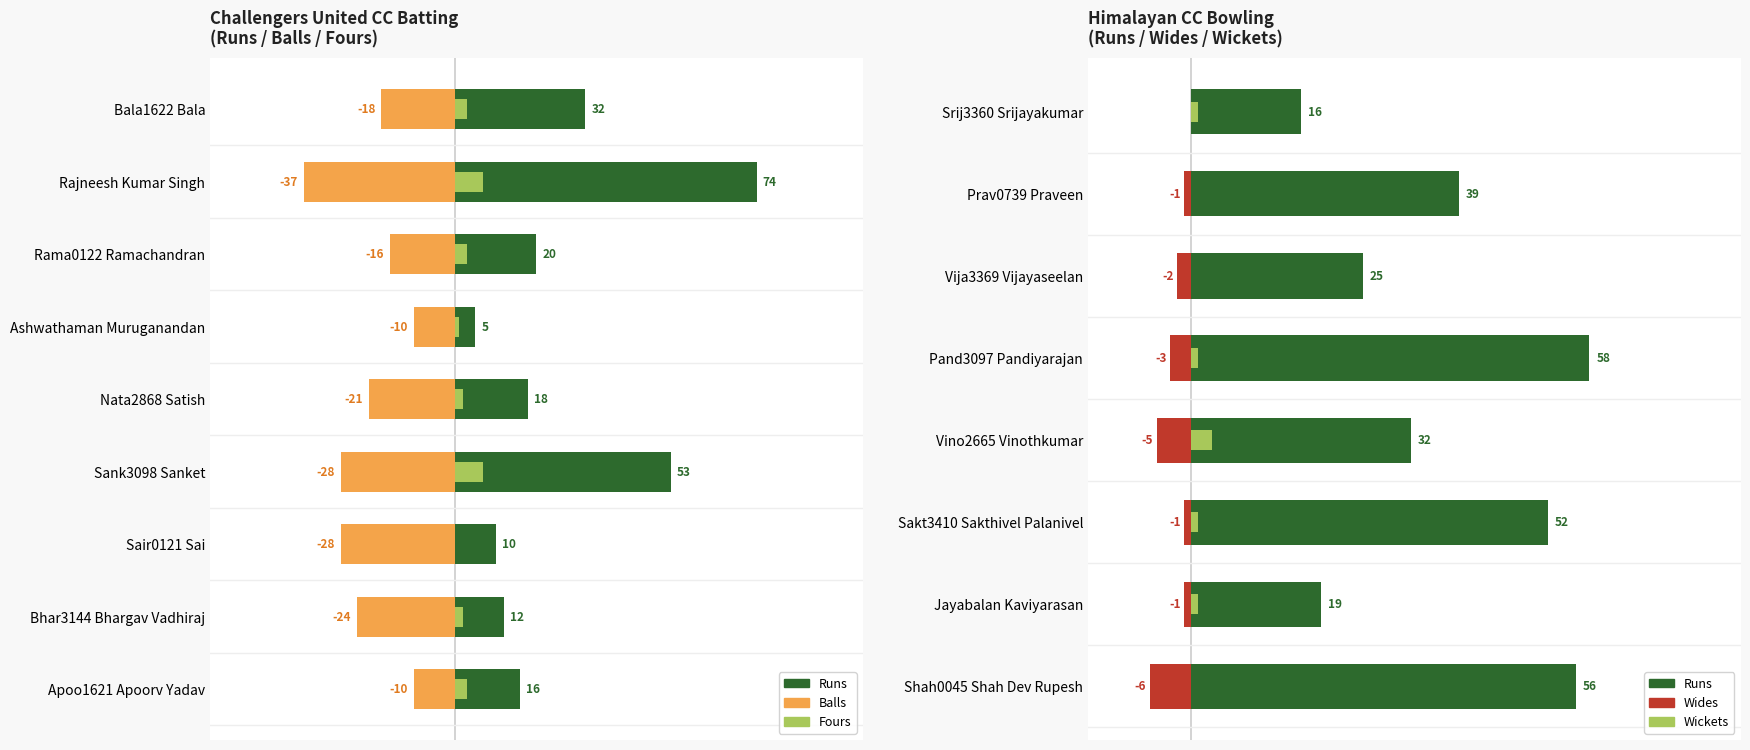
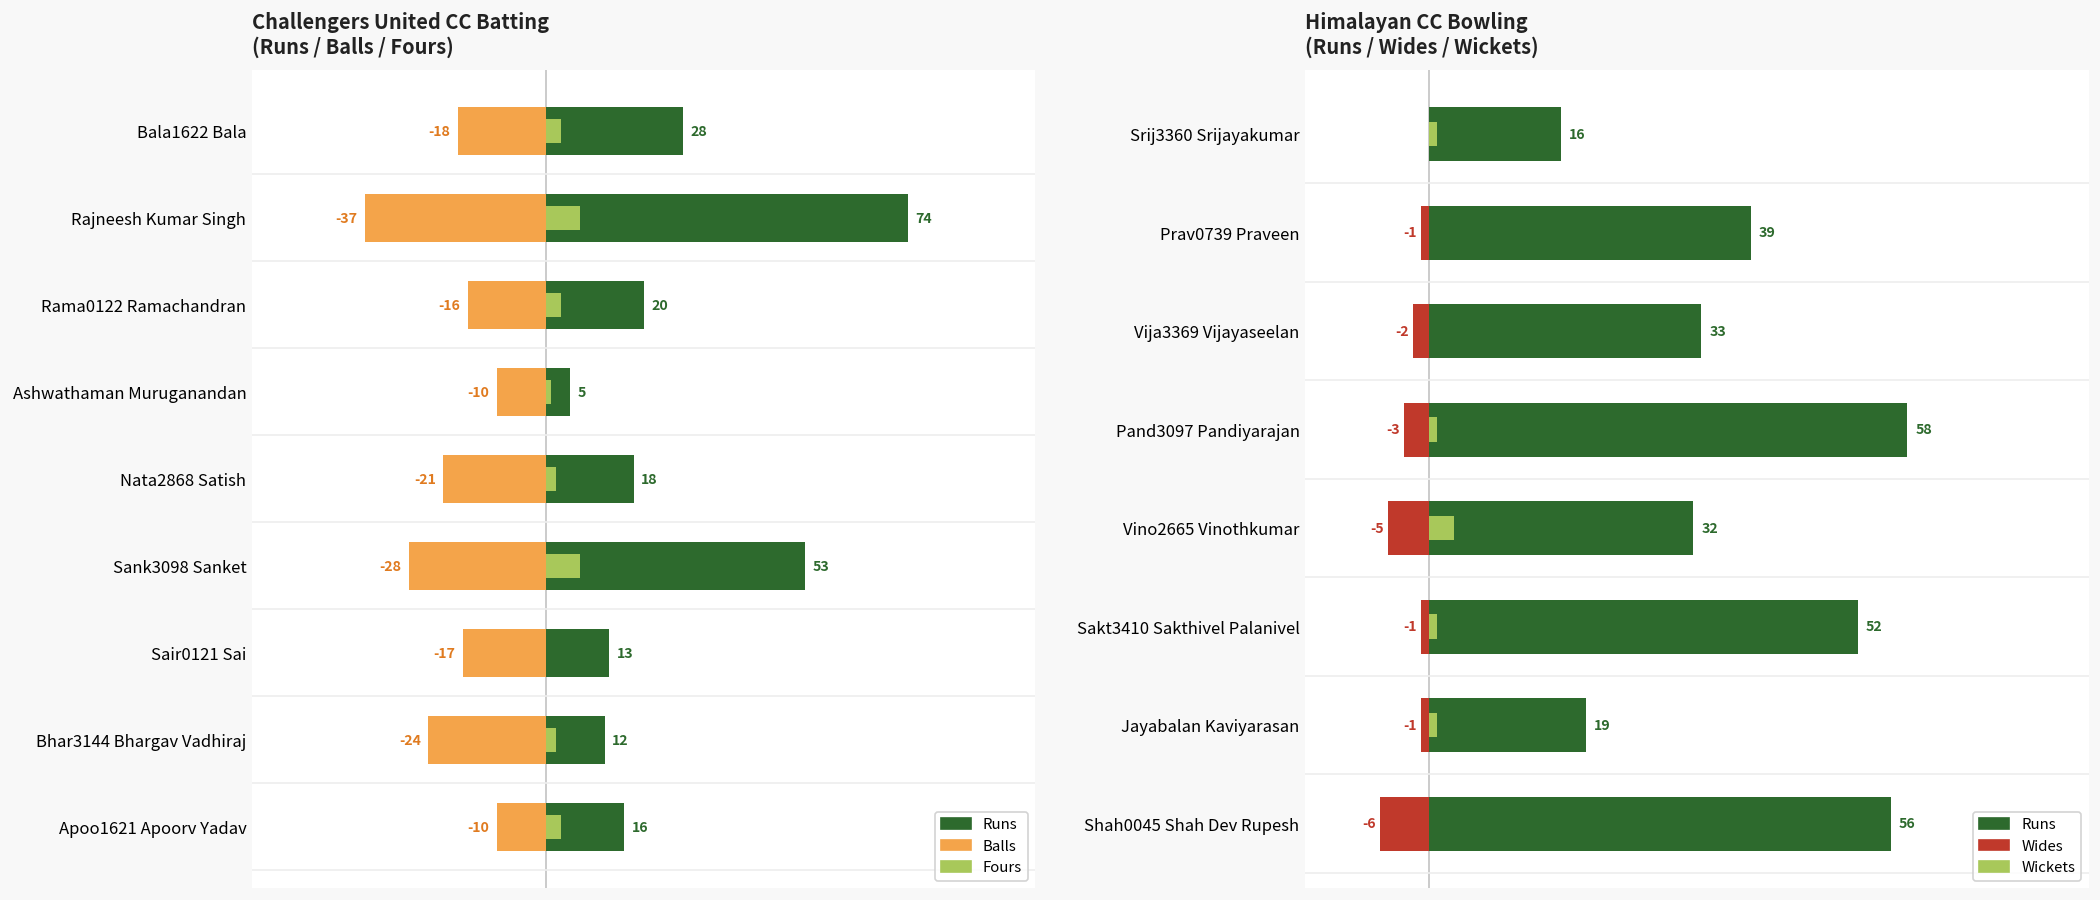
  {
    "Challengers United CC Batting (Runs / Balls / Fours)": {
      "Runs": {
-       "Bala1622 Bala": 32,
+       "Bala1622 Bala": 28,
        "Rajneesh Kumar Singh": 74,
        "Rama0122 Ramachandran": 20,
        "Ashwathaman Muruganandan": 5,
        "Nata2868 Satish": 18,
        "Sank3098 Sanket": 53,
-       "Sair0121 Sai": 10,
+       "Sair0121 Sai": 13,
        "Bhar3144 Bhargav Vadhiraj": 12,
        "Apoo1621 Apoorv Yadav": 16
      },
      "Balls": {
        "Bala1622 Bala": -18,
        "Rajneesh Kumar Singh": -37,
        "Rama0122 Ramachandran": -16,
        "Ashwathaman Muruganandan": -10,
        "Nata2868 Satish": -21,
        "Sank3098 Sanket": -28,
-       "Sair0121 Sai": -28,
+       "Sair0121 Sai": -17,
        "Bhar3144 Bhargav Vadhiraj": -24,
        "Apoo1621 Apoorv Yadav": -10
      }
    },
    "Himalayan CC Bowling (Runs / Wides / Wickets)": {
      "Runs": {
        "Srij3360 Srijayakumar": 16,
        "Prav0739 Praveen": 39,
-       "Vija3369 Vijayaseelan": 25,
+       "Vija3369 Vijayaseelan": 33,
        "Pand3097 Pandiyarajan": 58,
        "Vino2665 Vinothkumar": 32,
        "Sakt3410 Sakthivel Palanivel": 52,
        "Jayabalan Kaviyarasan": 19,
        "Shah0045 Shah Dev Rupesh": 56
      },
      "Wides": {
        "Prav0739 Praveen": -1,
        "Vija3369 Vijayaseelan": -2,
        "Pand3097 Pandiyarajan": -3,
        "Vino2665 Vinothkumar": -5,
        "Sakt3410 Sakthivel Palanivel": -1,
        "Jayabalan Kaviyarasan": -1,
        "Shah0045 Shah Dev Rupesh": -6
      }
    }
  }
